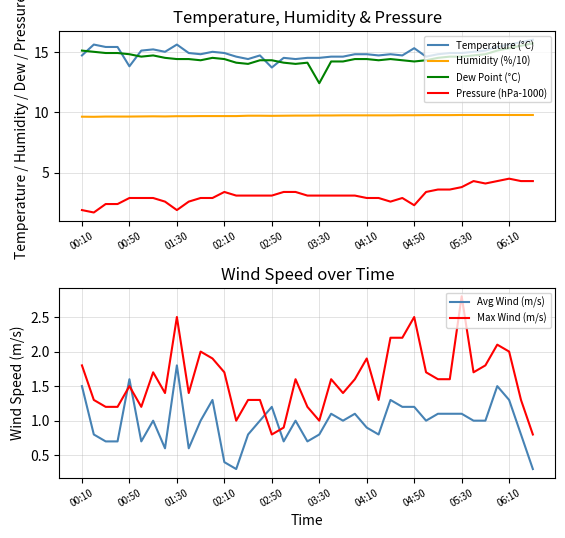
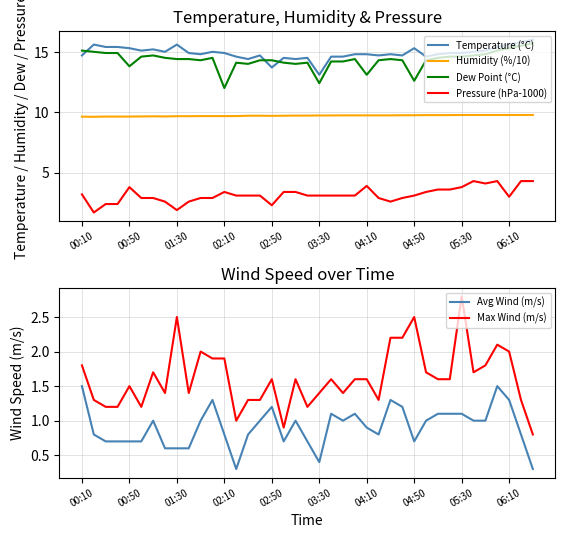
  {
    "Temperature, Humidity & Pressure": {
      "Temperature (°C)": {
        "00:10": 14.7,
-       "00:50": 13.8,
+       "00:50": 15.3,
        "01:30": 15.6,
        "02:10": 14.9,
        "02:50": 13.7,
-       "03:30": 14.5,
+       "03:30": 13.1,
        "04:10": 14.8,
        "04:50": 15.3
      },
      "Humidity (%/10)": {
        "00:10": 9.6,
        "00:50": 9.6,
        "01:30": 9.7,
        "02:10": 9.7,
        "02:50": 9.7,
        "03:30": 9.7,
        "04:10": 9.7,
        "04:50": 9.8,
        "05:30": 9.8,
        "06:10": 9.8
      },
      "Dew Point (°C)": {
        "00:10": 15.1,
-       "00:50": 14.8,
+       "00:50": 13.8,
        "01:30": 14.4,
-       "02:10": 14.4,
+       "02:10": 12.0,
        "02:50": 14.3,
        "03:30": 12.4,
-       "04:10": 14.4,
-       "04:50": 14.2
+       "04:10": 13.1,
+       "04:50": 12.6
      },
      "Pressure (hPa-1000)": {
-       "00:10": 1.9,
-       "00:50": 2.9,
+       "00:10": 3.2,
+       "00:50": 3.8,
        "01:30": 1.9,
        "02:10": 3.4,
-       "02:50": 3.1,
+       "02:50": 2.3,
        "03:30": 3.1,
-       "04:10": 2.9,
-       "04:50": 2.3,
+       "04:10": 3.9,
+       "04:50": 3.1,
        "05:30": 3.8,
-       "06:10": 4.5
+       "06:10": 3.0
      }
    },
    "Wind Speed over Time": {
      "Avg Wind (m/s)": {
        "00:10": 1.5,
-       "00:50": 1.6,
-       "01:30": 1.8,
-       "02:10": 0.4,
+       "00:50": 0.7,
+       "01:30": 0.6,
+       "02:10": 0.8,
        "02:50": 1.2,
-       "03:30": 0.8,
+       "03:30": 0.4,
        "04:10": 0.9,
-       "04:50": 1.2,
+       "04:50": 0.7,
        "05:30": 1.1,
        "06:10": 1.3
      },
      "Max Wind (m/s)": {
        "00:10": 1.8,
        "00:50": 1.5,
        "01:30": 2.5,
-       "02:10": 1.7,
-       "02:50": 0.8,
-       "03:30": 1.0,
-       "04:10": 1.9,
+       "02:10": 1.9,
+       "02:50": 1.6,
+       "03:30": 1.4,
+       "04:10": 1.6,
        "04:50": 2.5,
        "06:10": 2.0
      }
    }
  }
